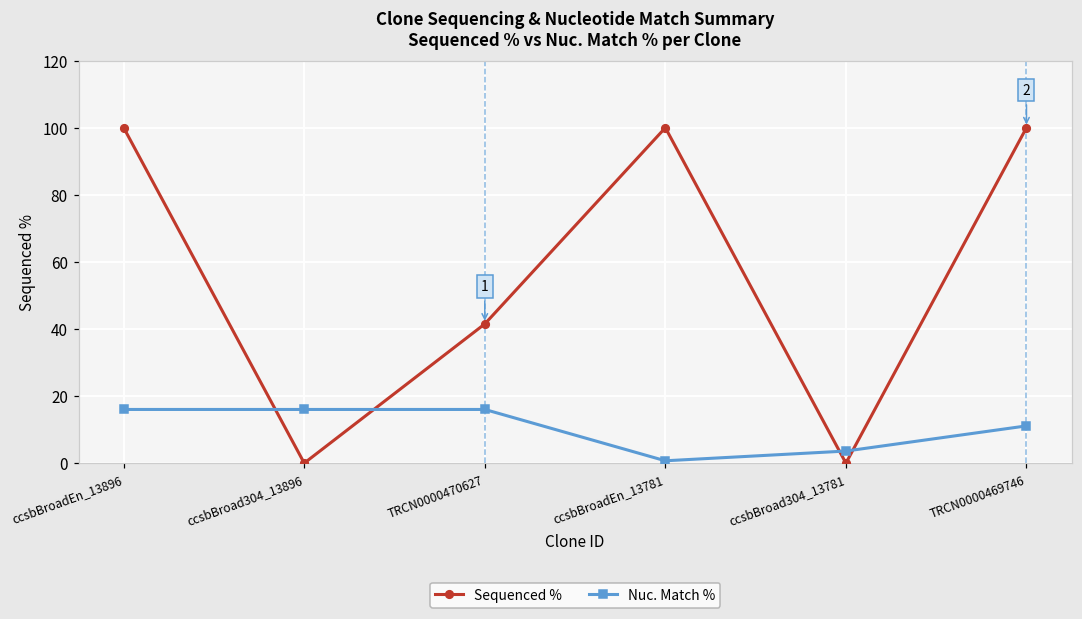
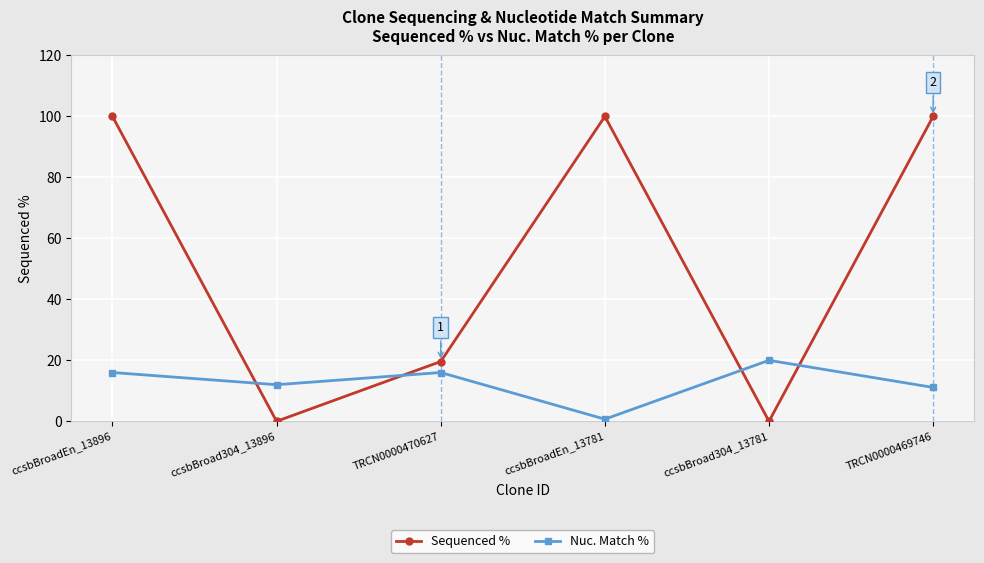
  {
    "Sequenced %": {
      "ccsbBroadEn_13896": 100,
      "ccsbBroad304_13896": 0,
-     "TRCN0000470627": 42,
+     "TRCN0000470627": 20,
      "ccsbBroadEn_13781": 100,
      "ccsbBroad304_13781": 0
    },
    "Nuc. Match %": {
      "ccsbBroadEn_13896": 16,
-     "ccsbBroad304_13896": 16,
+     "ccsbBroad304_13896": 12,
      "TRCN0000470627": 16,
      "ccsbBroadEn_13781": 1,
-     "ccsbBroad304_13781": 4,
+     "ccsbBroad304_13781": 20,
      "TRCN0000469746": 11
    }
  }
